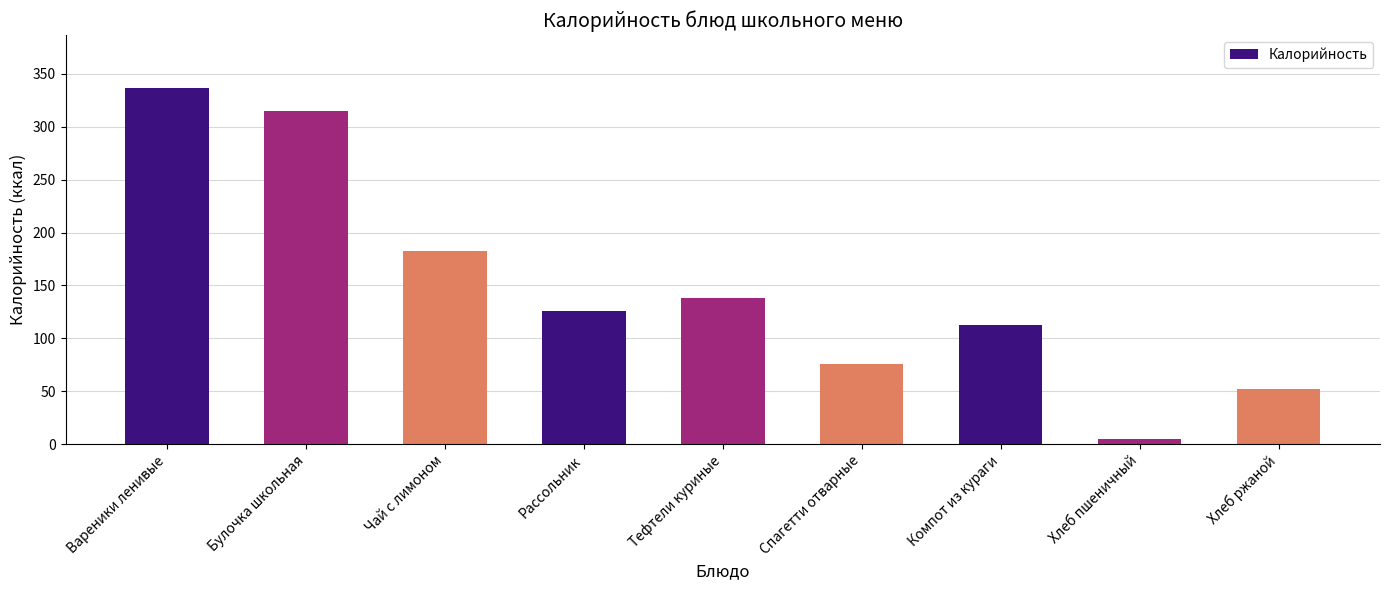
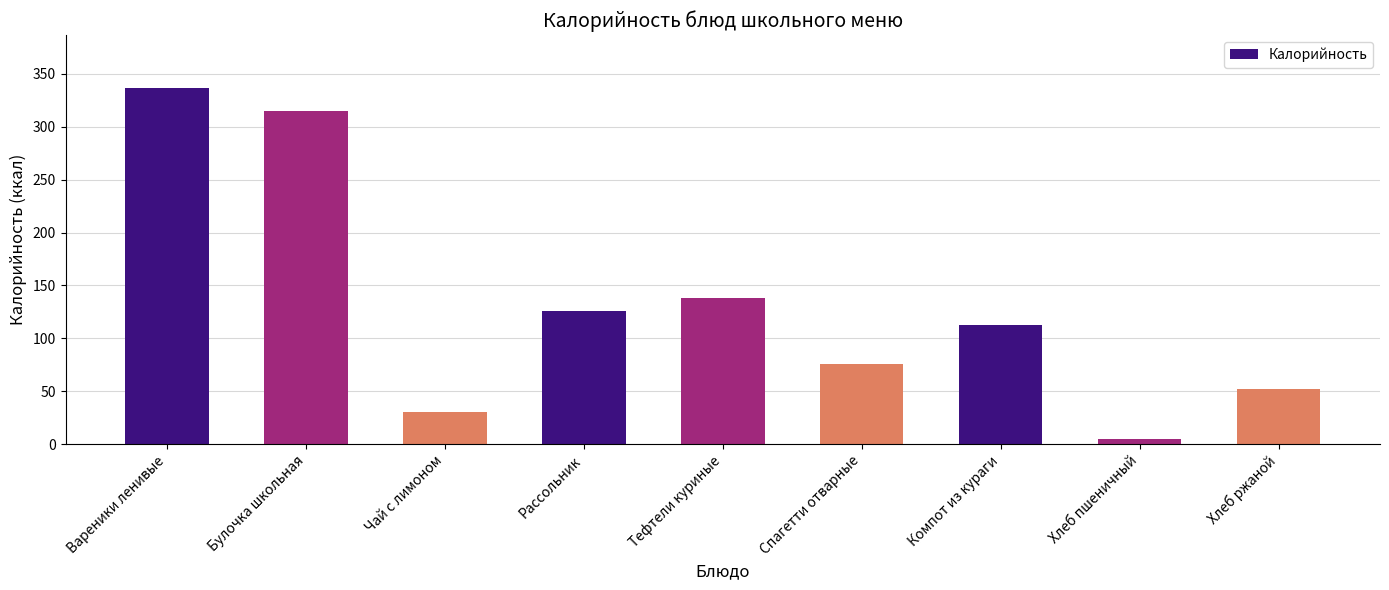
  {
    "Вареники ленивые": 336,
    "Булочка школьная": 315,
-   "Чай с лимоном": 182,
+   "Чай с лимоном": 31,
    "Рассольник": 125,
    "Тефтели куриные": 138,
    "Спагетти отварные": 75,
    "Компот из кураги": 112,
    "Хлеб пшеничный": 5,
    "Хлеб ржаной": 52
  }
